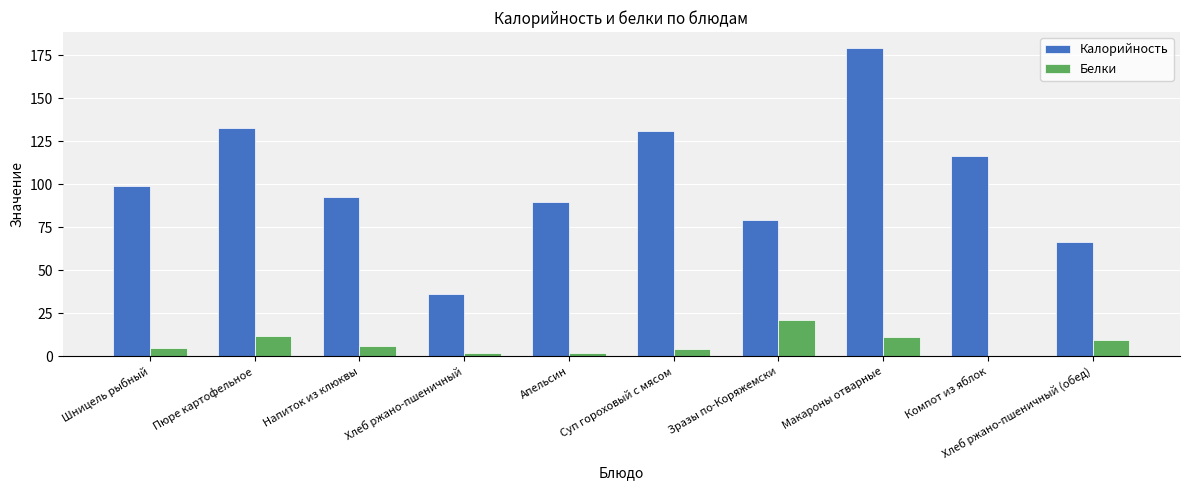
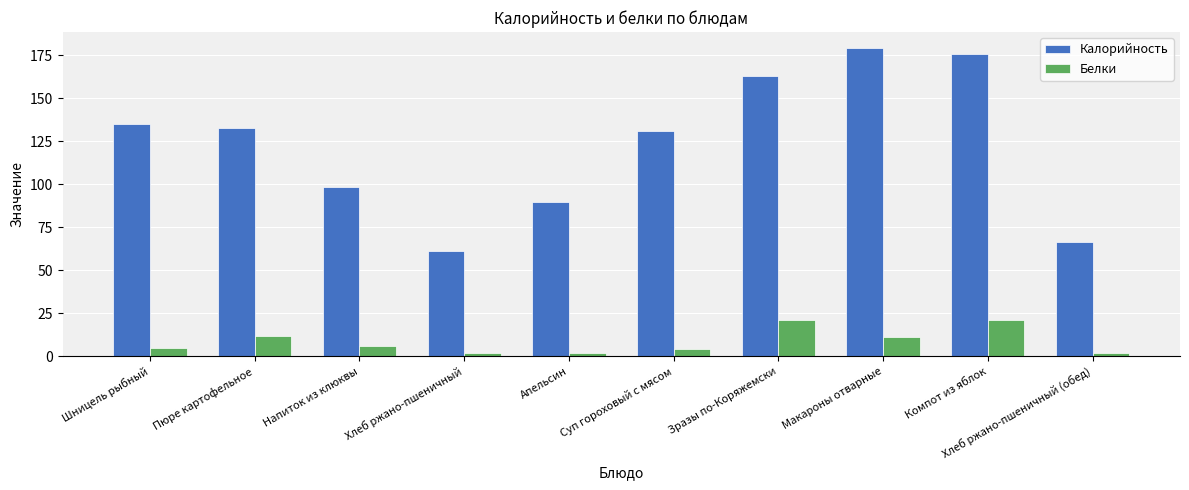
  {
    "Калорийность": {
-     "Шницель рыбный": 99,
+     "Шницель рыбный": 135,
      "Пюре картофельное": 132,
-     "Напиток из клюквы": 93,
-     "Хлеб ржано-пшеничный": 36,
+     "Напиток из клюквы": 99,
+     "Хлеб ржано-пшеничный": 61,
      "Апельсин": 90,
      "Суп гороховый с мясом": 131,
-     "Зразы по-Коряжемски": 79,
+     "Зразы по-Коряжемски": 163,
      "Макароны отварные": 179,
-     "Компот из яблок": 117,
+     "Компот из яблок": 176,
      "Хлеб ржано-пшеничный (обед)": 67
    },
    "Белки": {
      "Шницель рыбный": 5,
      "Пюре картофельное": 12,
      "Напиток из клюквы": 6,
      "Хлеб ржано-пшеничный": 2,
      "Апельсин": 2,
      "Суп гороховый с мясом": 4,
      "Зразы по-Коряжемски": 21,
      "Макароны отварные": 11,
-     "Компот из яблок": 0,
-     "Хлеб ржано-пшеничный (обед)": 10
+     "Компот из яблок": 21,
+     "Хлеб ржано-пшеничный (обед)": 2
    }
  }
